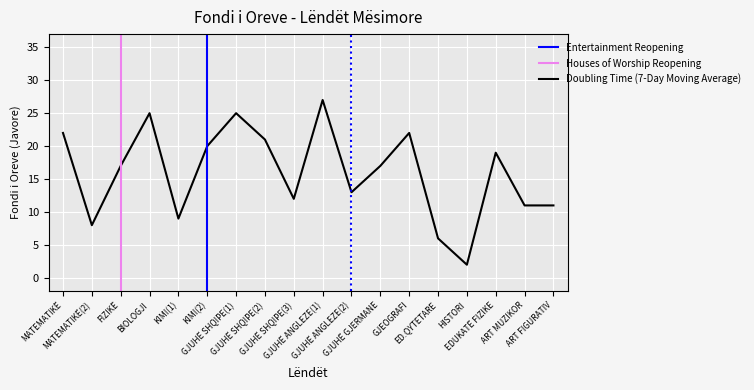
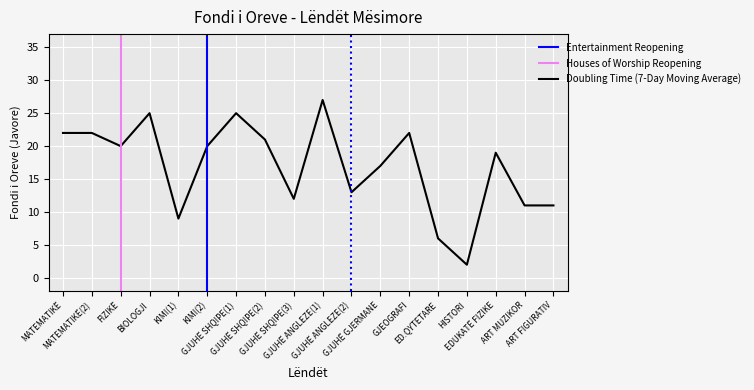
  {
    "MATEMATIKË": 22,
-   "MATEMATIKË(2)": 8,
-   "FIZIKË": 17,
+   "MATEMATIKË(2)": 22,
+   "FIZIKË": 20,
    "BIOLOGJI": 25,
    "KIMI(1)": 9,
    "KIMI(2)": 20,
    "GJUHË SHQIPE(1)": 25,
    "GJUHË SHQIPE(2)": 21,
    "GJUHË SHQIPE(3)": 12,
    "GJUHË ANGLEZE(1)": 27,
    "GJUHË ANGLEZE(2)": 13,
    "GJUHË GJERMANE": 17,
    "GJEOGRAFI": 22,
    "ED.QYTETARE": 6,
    "HISTORI": 2,
    "EDUKATË FIZIKE": 19,
    "ART MUZIKOR": 11,
    "ART FIGURATIV": 11
  }
